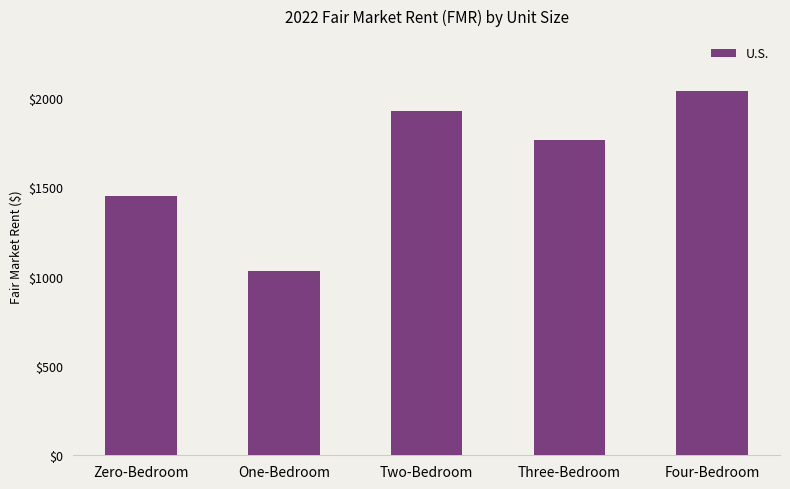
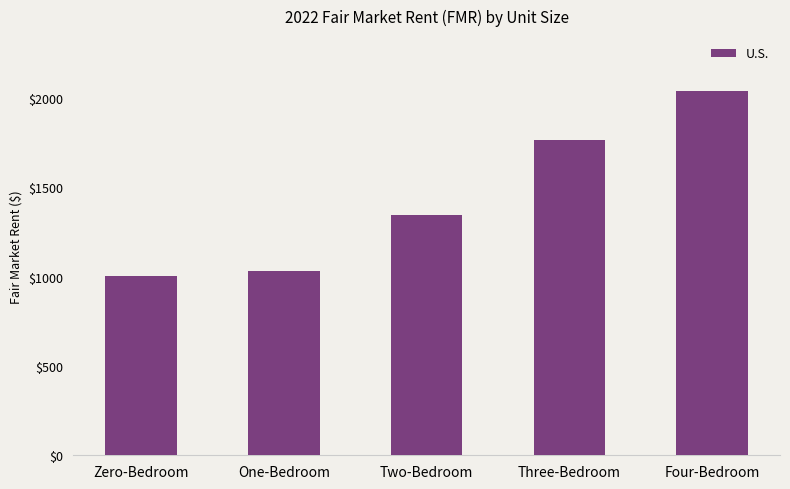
  {
-   "Zero-Bedroom": "$1450",
+   "Zero-Bedroom": "$1000",
    "One-Bedroom": "$1030",
-   "Two-Bedroom": "$1930",
+   "Two-Bedroom": "$1340",
    "Three-Bedroom": "$1760",
    "Four-Bedroom": "$2040"
  }
